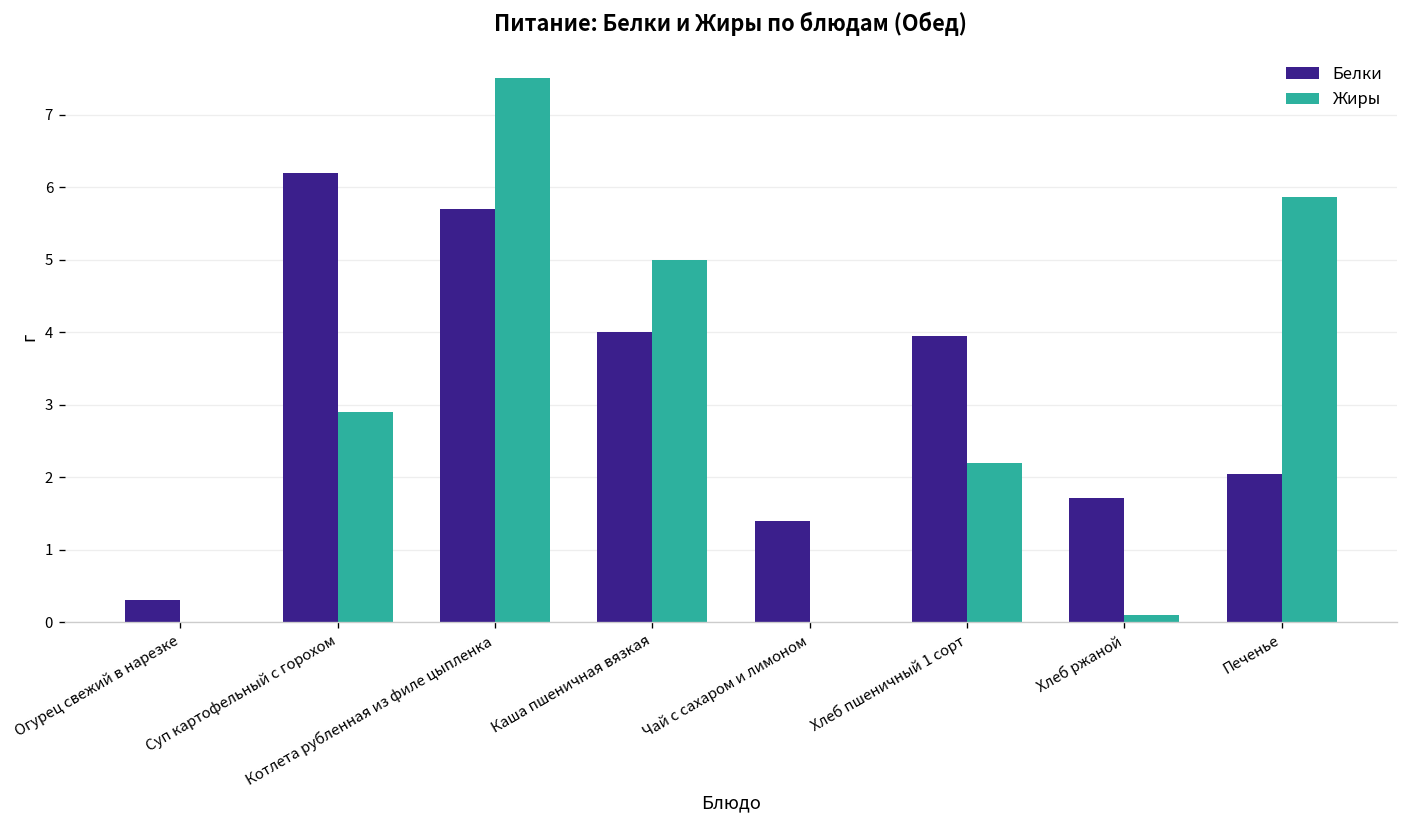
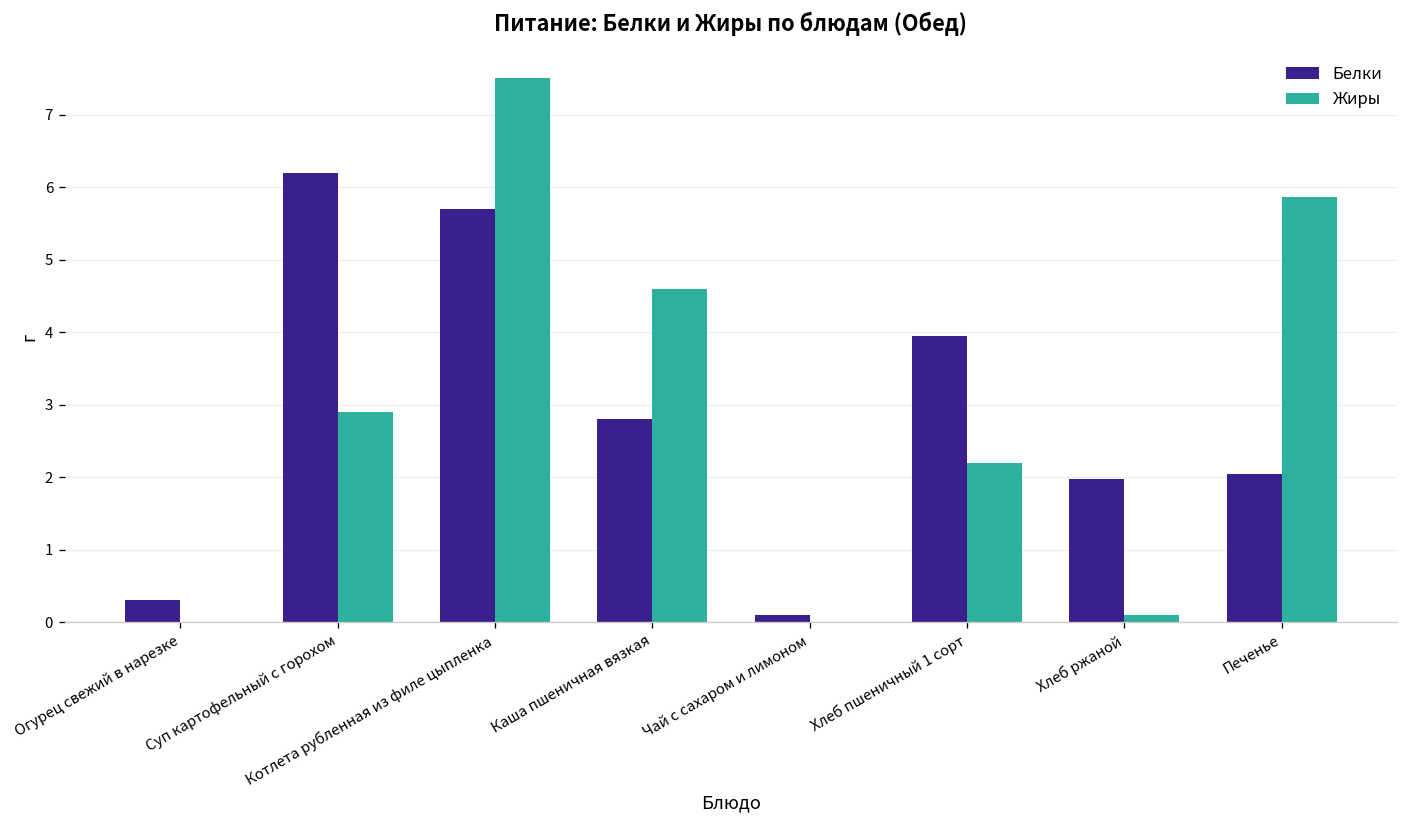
  {
    "Белки": {
      "Огурец свежий в нарезке": 0.3,
      "Суп картофельный с горохом": 6.2,
      "Котлета рубленная из филе цыпленка": 5.7,
-     "Каша пшеничная вязкая": 4.0,
-     "Чай с сахаром и лимоном": 1.4,
+     "Каша пшеничная вязкая": 2.8,
+     "Чай с сахаром и лимоном": 0.1,
      "Хлеб пшеничный 1 сорт": 4.0,
-     "Хлеб ржаной": 1.7,
+     "Хлеб ржаной": 2.0,
      "Печенье": 2.0
    },
    "Жиры": {
      "Огурец свежий в нарезке": 0.0,
      "Суп картофельный с горохом": 2.9,
      "Котлета рубленная из филе цыпленка": 7.5,
-     "Каша пшеничная вязкая": 5.0,
+     "Каша пшеничная вязкая": 4.6,
      "Чай с сахаром и лимоном": 0.0,
      "Хлеб пшеничный 1 сорт": 2.2,
      "Хлеб ржаной": 0.1,
      "Печенье": 5.9
    }
  }
